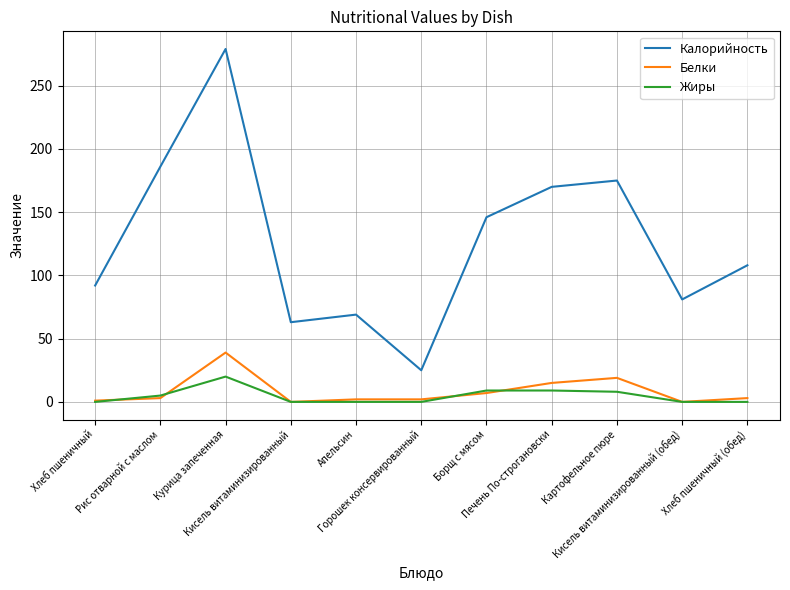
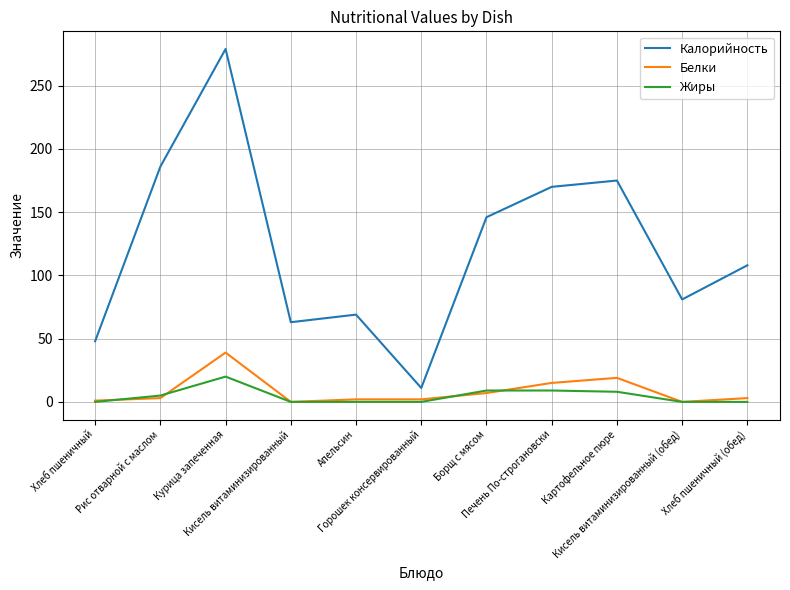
  {
    "Калорийность": {
-     "Хлеб пшеничный": 92,
+     "Хлеб пшеничный": 48,
      "Рис отварной с маслом": 186,
      "Курица запеченная": 279,
      "Кисель витаминизированный": 63,
      "Апельсин": 69,
-     "Горошек консервированный": 25,
+     "Горошек консервированный": 11,
      "Борщ с мясом": 146,
      "Печень По-строгановски": 170,
      "Картофельное пюре": 175,
      "Кисель витаминизированный (обед)": 81,
      "Хлеб пшеничный (обед)": 108
    },
    "Белки": {
      "Курица запеченная": 39,
      "Печень По-строгановски": 15,
      "Картофельное пюре": 19,
      "Хлеб пшеничный (обед)": 3
    },
    "Жиры": {
      "Курица запеченная": 20,
      "Печень По-строгановски": 9,
      "Картофельное пюре": 8,
      "Хлеб пшеничный (обед)": 0
    }
  }
